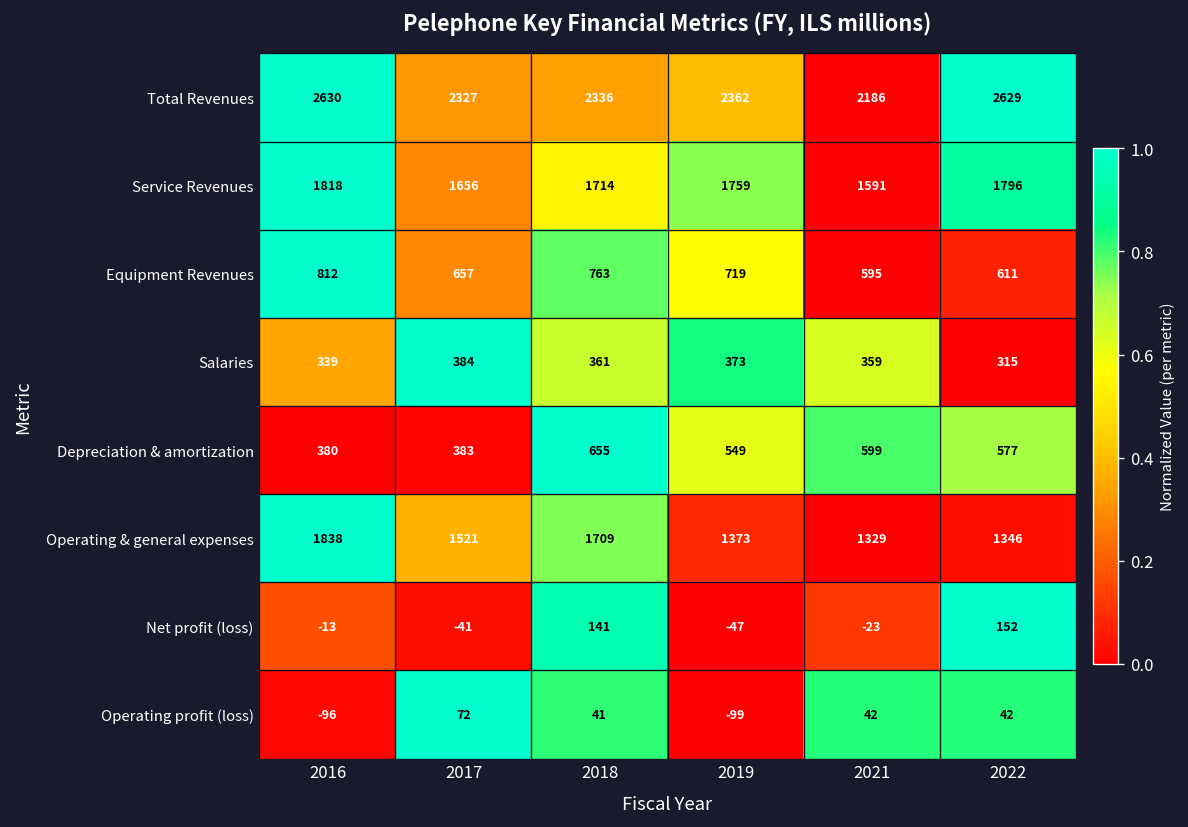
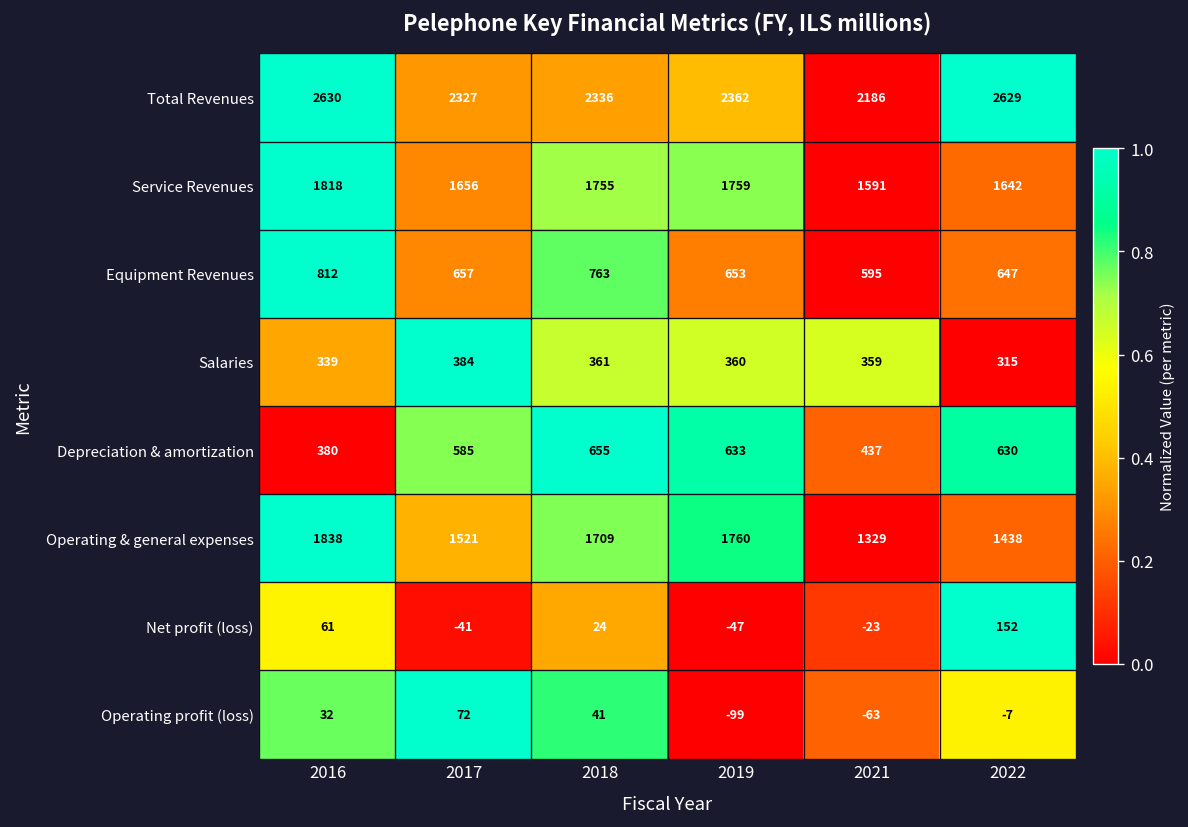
  {
    "Total Revenues": {
      "2016": 2630,
      "2017": 2327,
      "2018": 2336,
      "2019": 2362,
      "2021": 2186,
      "2022": 2629
    },
    "Service Revenues": {
      "2016": 1818,
      "2017": 1656,
-     "2018": 1714,
+     "2018": 1755,
      "2019": 1759,
      "2021": 1591,
-     "2022": 1796
+     "2022": 1642
    },
    "Equipment Revenues": {
      "2016": 812,
      "2017": 657,
      "2018": 763,
-     "2019": 719,
+     "2019": 653,
      "2021": 595,
-     "2022": 611
+     "2022": 647
    },
    "Salaries": {
      "2016": 339,
      "2017": 384,
      "2018": 361,
-     "2019": 373,
+     "2019": 360,
      "2021": 359,
      "2022": 315
    },
    "Depreciation & amortization": {
      "2016": 380,
-     "2017": 383,
+     "2017": 585,
      "2018": 655,
-     "2019": 549,
-     "2021": 599,
-     "2022": 577
+     "2019": 633,
+     "2021": 437,
+     "2022": 630
    },
    "Operating & general expenses": {
      "2016": 1838,
      "2017": 1521,
      "2018": 1709,
-     "2019": 1373,
+     "2019": 1760,
      "2021": 1329,
-     "2022": 1346
+     "2022": 1438
    },
    "Net profit (loss)": {
-     "2016": -13,
+     "2016": 61,
      "2017": -41,
-     "2018": 141,
+     "2018": 24,
      "2019": -47,
      "2021": -23,
      "2022": 152
    },
    "Operating profit (loss)": {
-     "2016": -96,
+     "2016": 32,
      "2017": 72,
      "2018": 41,
      "2019": -99,
-     "2021": 42,
-     "2022": 42
+     "2021": -63,
+     "2022": -7
    }
  }
